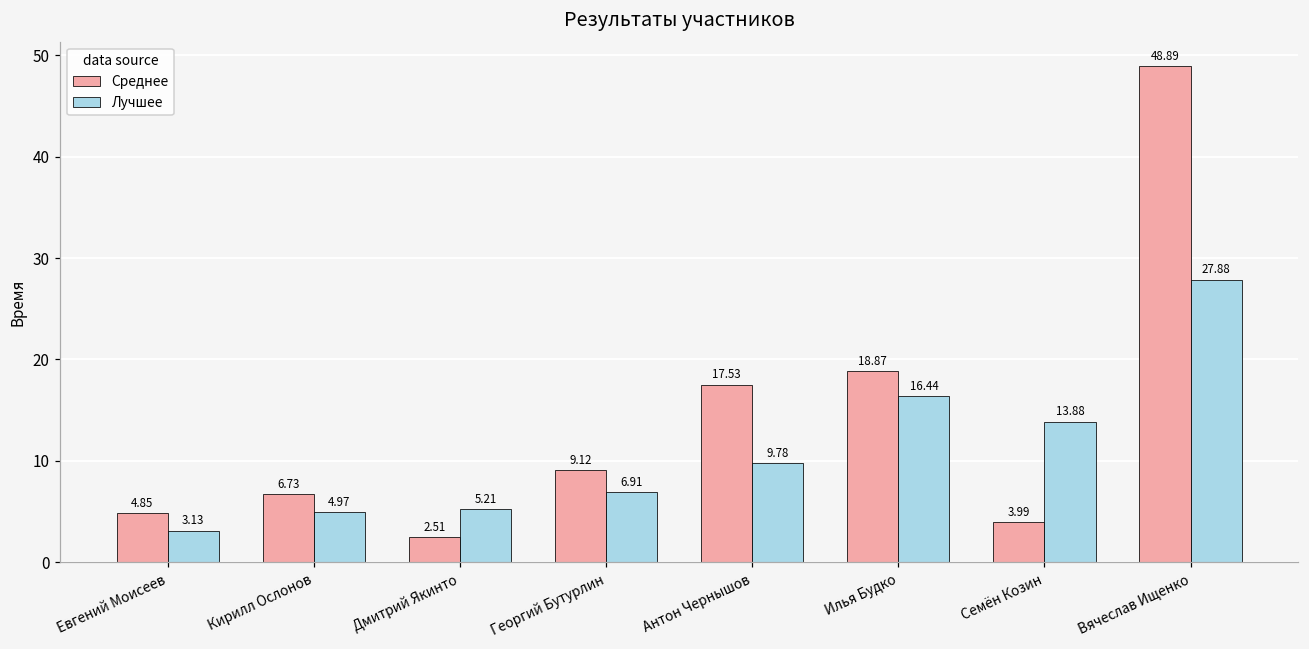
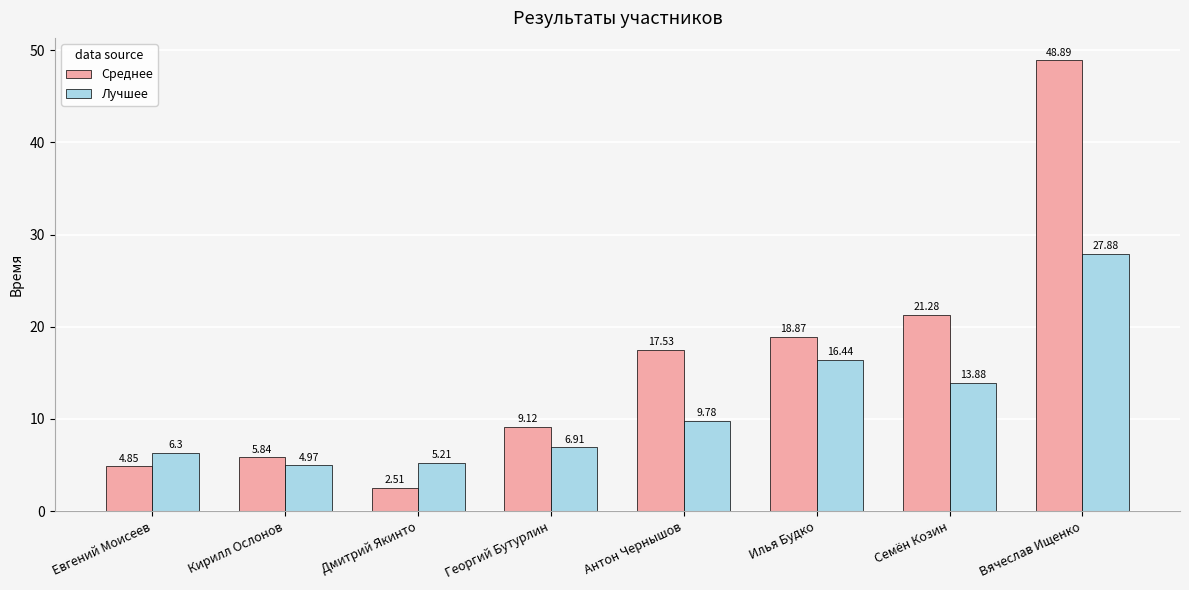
  {
    "Среднее": {
      "Евгений Моисеев": 4.85,
-     "Кирилл Ослонов": 6.73,
+     "Кирилл Ослонов": 5.84,
      "Дмитрий Якинто": 2.51,
      "Георгий Бутурлин": 9.12,
      "Антон Чернышов": 17.53,
      "Илья Будко": 18.87,
-     "Семён Козин": 3.99,
+     "Семён Козин": 21.28,
      "Вячеслав Ищенко": 48.89
    },
    "Лучшее": {
-     "Евгений Моисеев": 3.13,
+     "Евгений Моисеев": 6.3,
      "Кирилл Ослонов": 4.97,
      "Дмитрий Якинто": 5.21,
      "Георгий Бутурлин": 6.91,
      "Антон Чернышов": 9.78,
      "Илья Будко": 16.44,
      "Семён Козин": 13.88,
      "Вячеслав Ищенко": 27.88
    }
  }
